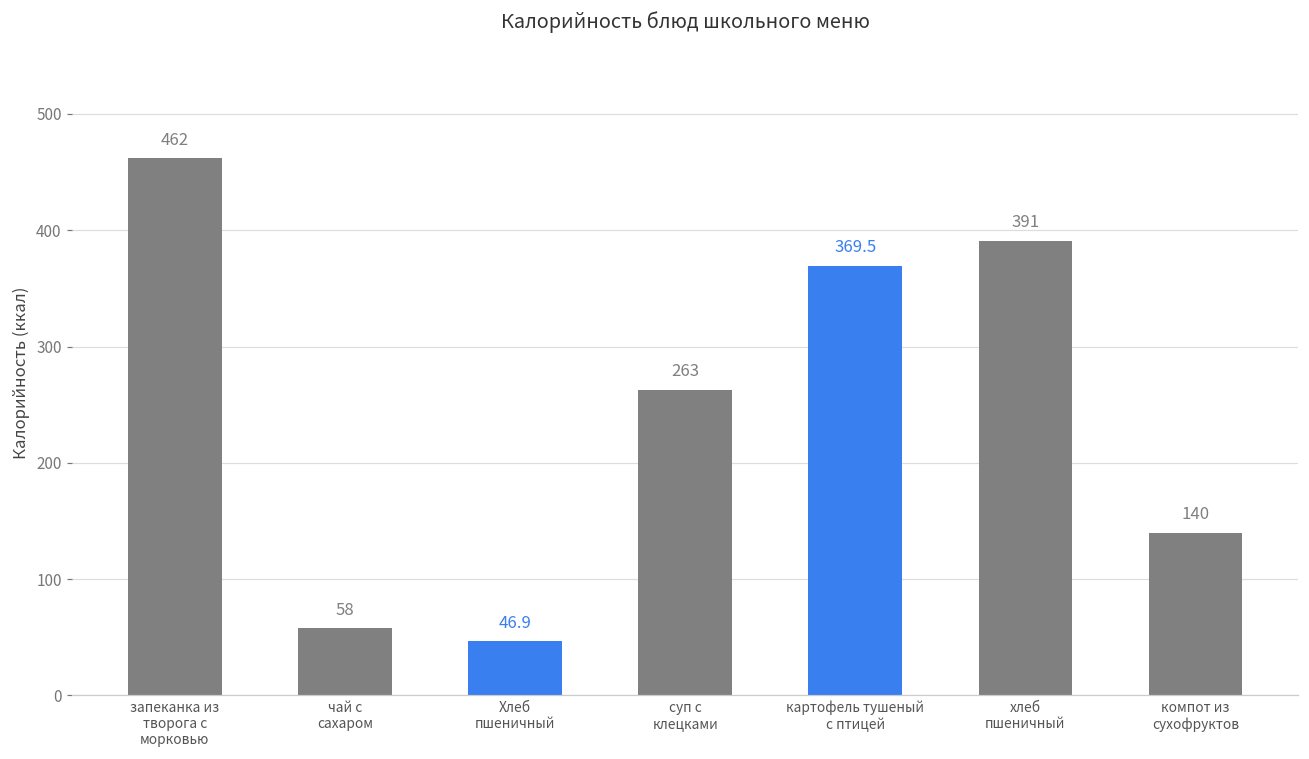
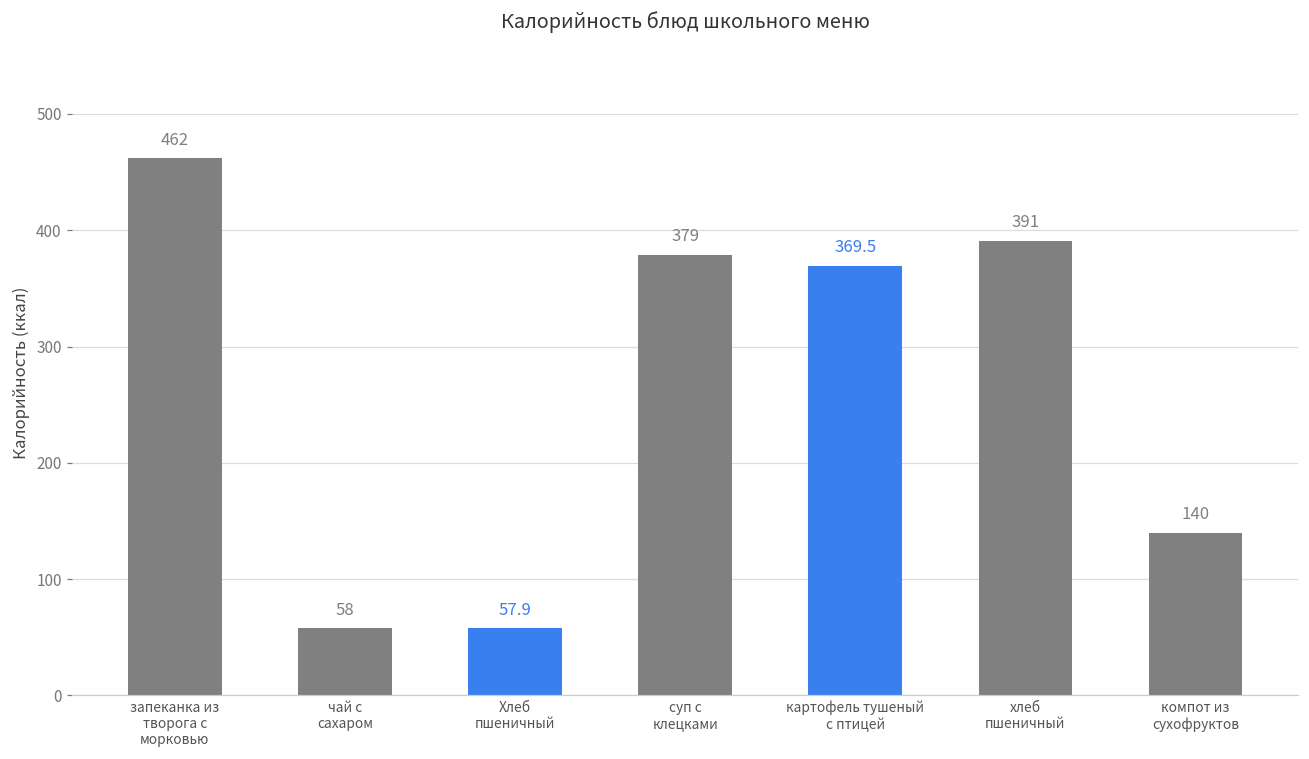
  {
    "запеканка из творога с морковью": 462,
    "чай с сахаром": 58,
-   "Хлеб пшеничный": 46.9,
-   "суп с клецками": 263,
+   "Хлеб пшеничный": 57.9,
+   "суп с клецками": 379,
    "картофель тушеный с птицей": 369.5,
    "хлеб пшеничный": 391,
    "компот из сухофруктов": 140
  }
